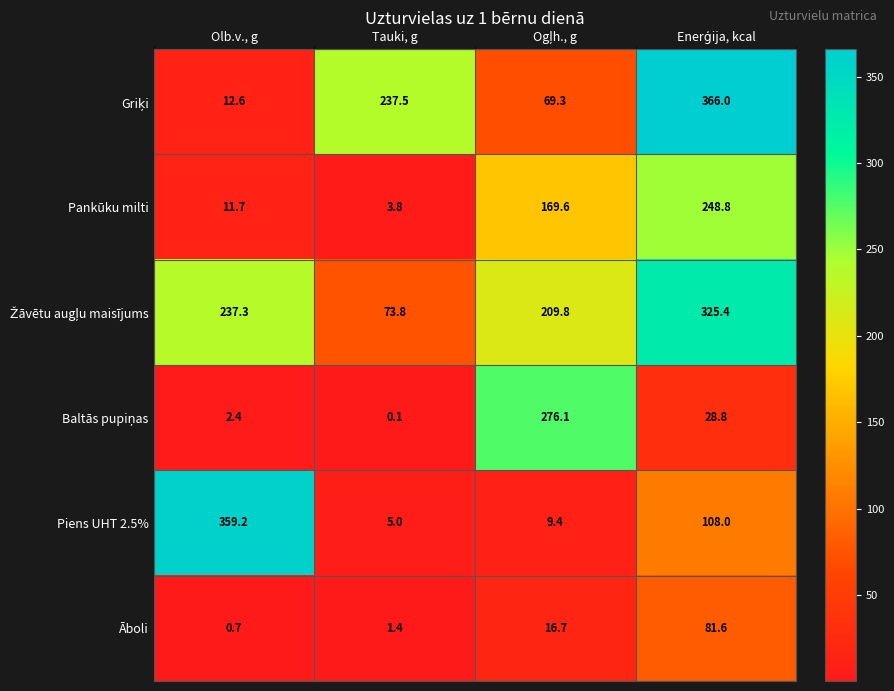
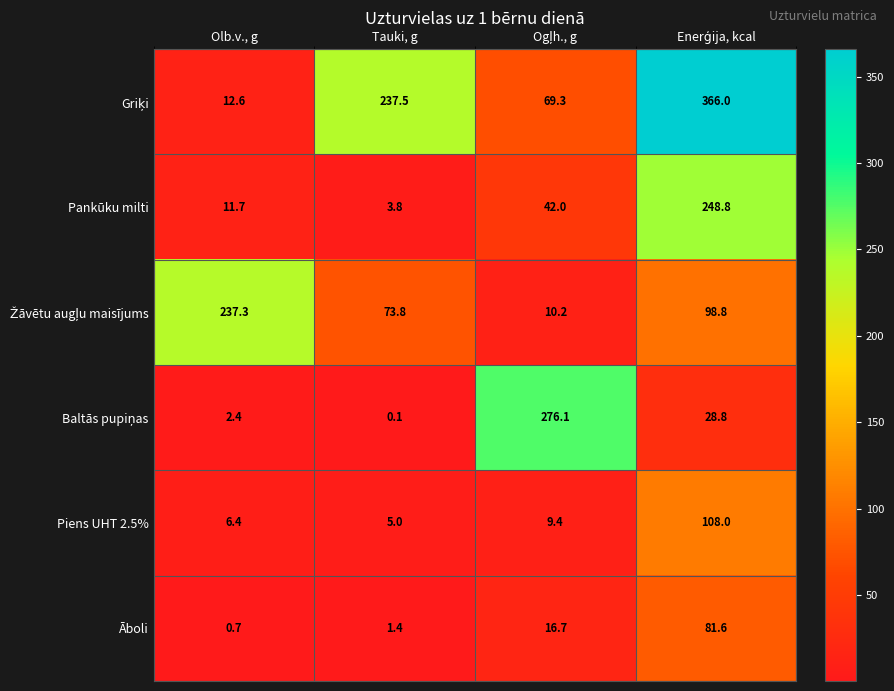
  {
    "Griķi": {
      "Olb.v., g": 12.6,
      "Tauki, g": 237.5,
      "Ogļh., g": 69.3,
      "Enerģija, kcal": 366.0
    },
    "Pankūku milti": {
      "Olb.v., g": 11.7,
      "Tauki, g": 3.8,
-     "Ogļh., g": 169.6,
+     "Ogļh., g": 42.0,
      "Enerģija, kcal": 248.8
    },
    "Žāvētu augļu maisījums": {
      "Olb.v., g": 237.3,
      "Tauki, g": 73.8,
-     "Ogļh., g": 209.8,
-     "Enerģija, kcal": 325.4
+     "Ogļh., g": 10.2,
+     "Enerģija, kcal": 98.8
    },
    "Baltās pupiņas": {
      "Olb.v., g": 2.4,
      "Tauki, g": 0.1,
      "Ogļh., g": 276.1,
      "Enerģija, kcal": 28.8
    },
    "Piens UHT 2.5%": {
-     "Olb.v., g": 359.2,
+     "Olb.v., g": 6.4,
      "Tauki, g": 5.0,
      "Ogļh., g": 9.4,
      "Enerģija, kcal": 108.0
    },
    "Āboli": {
      "Olb.v., g": 0.7,
      "Tauki, g": 1.4,
      "Ogļh., g": 16.7,
      "Enerģija, kcal": 81.6
    }
  }
